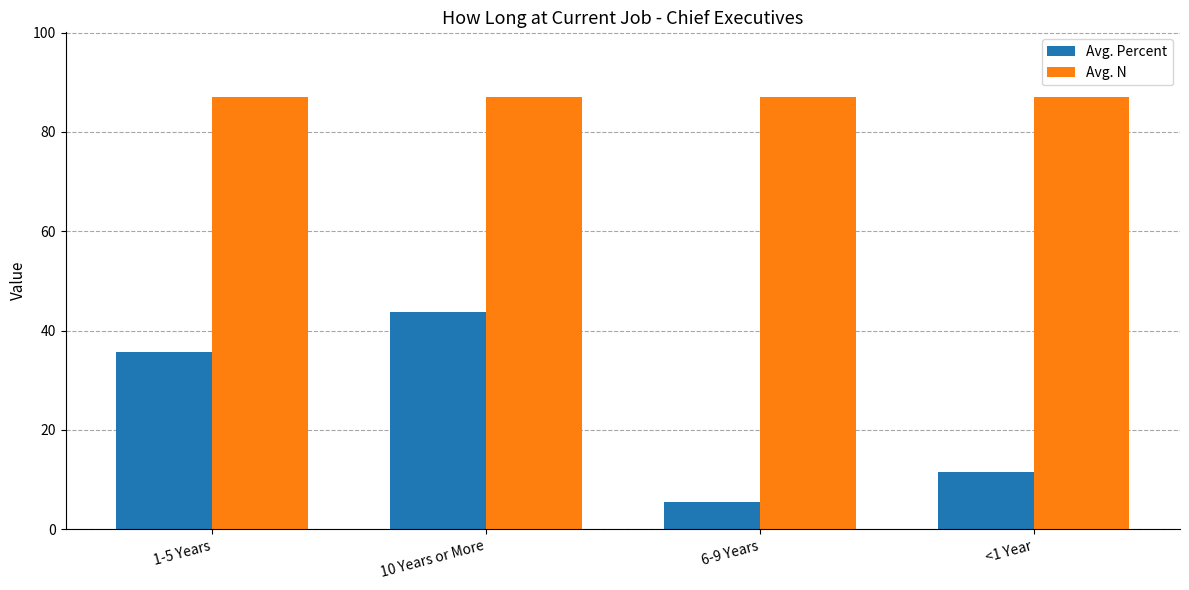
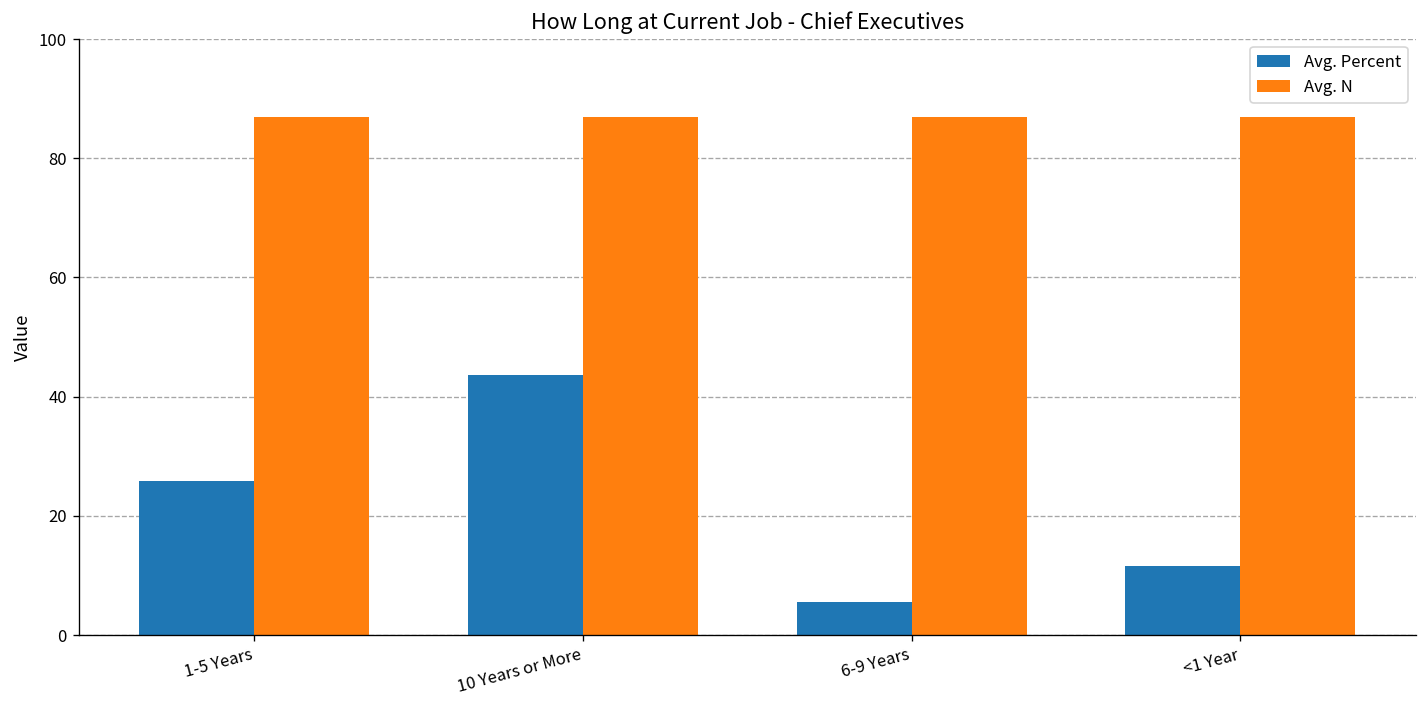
  {
    "Avg. Percent": {
-     "1-5 Years": 36,
+     "1-5 Years": 26,
      "10 Years or More": 44,
      "6-9 Years": 6,
      "<1 Year": 12
    },
    "Avg. N": {
      "1-5 Years": 87,
      "10 Years or More": 87,
      "6-9 Years": 87,
      "<1 Year": 87
    }
  }
